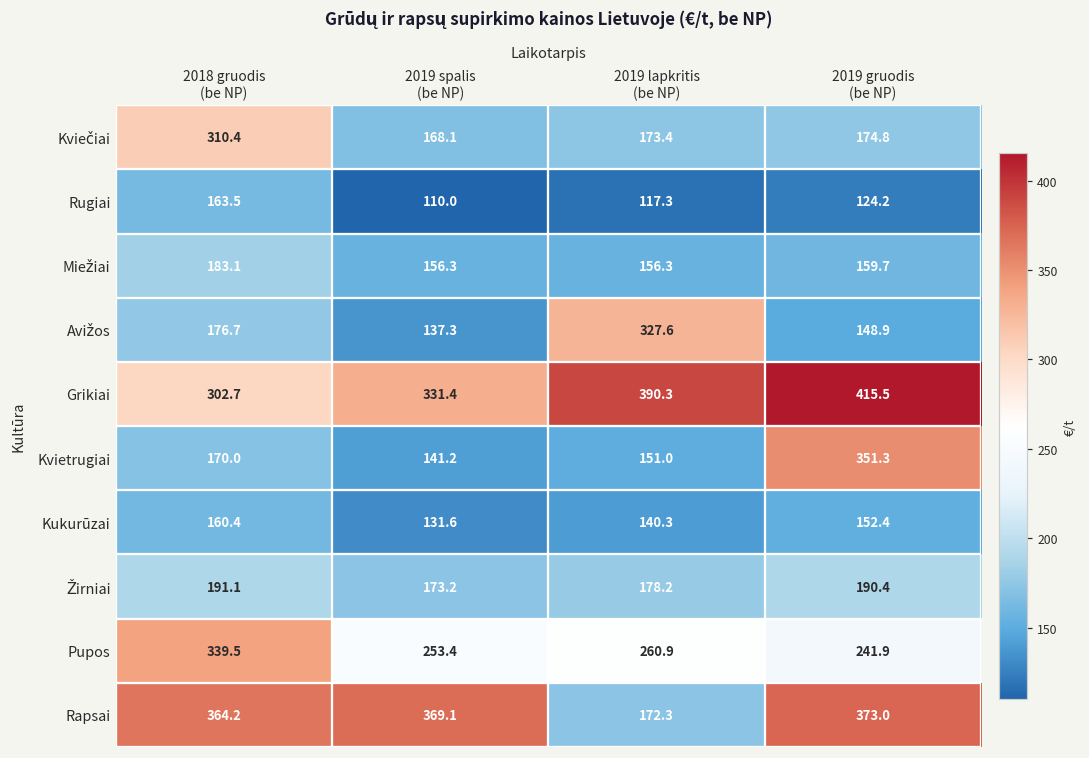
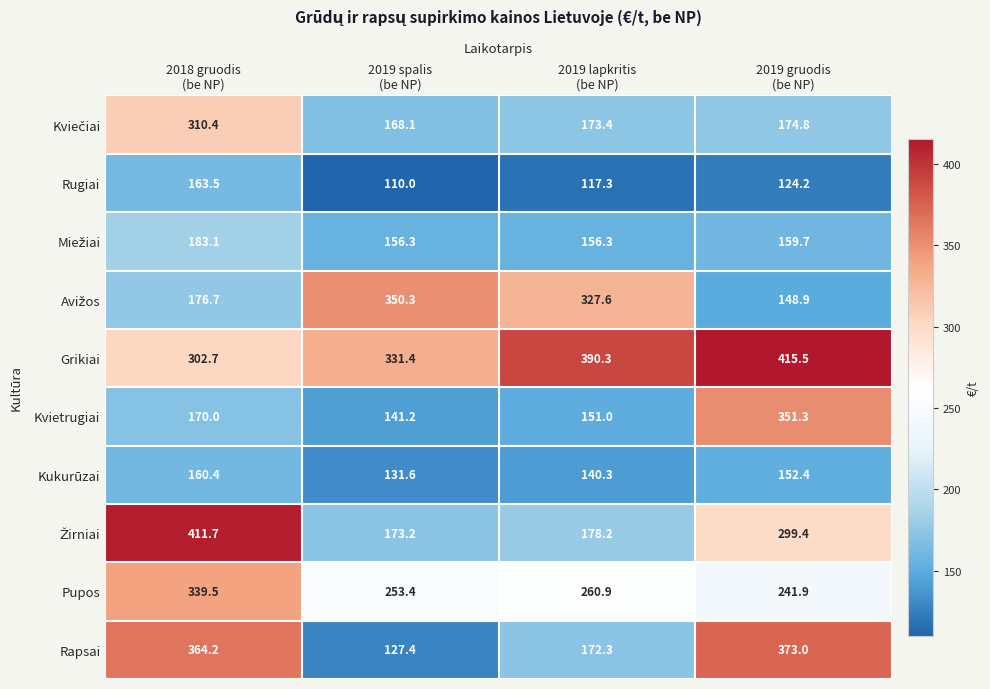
  {
    "Kviečiai": {
      "2018 gruodis (be NP)": 310.4,
      "2019 spalis (be NP)": 168.1,
      "2019 lapkritis (be NP)": 173.4,
      "2019 gruodis (be NP)": 174.8
    },
    "Rugiai": {
      "2018 gruodis (be NP)": 163.5,
      "2019 spalis (be NP)": 110.0,
      "2019 lapkritis (be NP)": 117.3,
      "2019 gruodis (be NP)": 124.2
    },
    "Miežiai": {
      "2018 gruodis (be NP)": 183.1,
      "2019 spalis (be NP)": 156.3,
      "2019 lapkritis (be NP)": 156.3,
      "2019 gruodis (be NP)": 159.7
    },
    "Avižos": {
      "2018 gruodis (be NP)": 176.7,
-     "2019 spalis (be NP)": 137.3,
+     "2019 spalis (be NP)": 350.3,
      "2019 lapkritis (be NP)": 327.6,
      "2019 gruodis (be NP)": 148.9
    },
    "Grikiai": {
      "2018 gruodis (be NP)": 302.7,
      "2019 spalis (be NP)": 331.4,
      "2019 lapkritis (be NP)": 390.3,
      "2019 gruodis (be NP)": 415.5
    },
    "Kvietrugiai": {
      "2018 gruodis (be NP)": 170.0,
      "2019 spalis (be NP)": 141.2,
      "2019 lapkritis (be NP)": 151.0,
      "2019 gruodis (be NP)": 351.3
    },
    "Kukurūzai": {
      "2018 gruodis (be NP)": 160.4,
      "2019 spalis (be NP)": 131.6,
      "2019 lapkritis (be NP)": 140.3,
      "2019 gruodis (be NP)": 152.4
    },
    "Žirniai": {
-     "2018 gruodis (be NP)": 191.1,
+     "2018 gruodis (be NP)": 411.7,
      "2019 spalis (be NP)": 173.2,
      "2019 lapkritis (be NP)": 178.2,
-     "2019 gruodis (be NP)": 190.4
+     "2019 gruodis (be NP)": 299.4
    },
    "Pupos": {
      "2018 gruodis (be NP)": 339.5,
      "2019 spalis (be NP)": 253.4,
      "2019 lapkritis (be NP)": 260.9,
      "2019 gruodis (be NP)": 241.9
    },
    "Rapsai": {
      "2018 gruodis (be NP)": 364.2,
-     "2019 spalis (be NP)": 369.1,
+     "2019 spalis (be NP)": 127.4,
      "2019 lapkritis (be NP)": 172.3,
      "2019 gruodis (be NP)": 373.0
    }
  }
